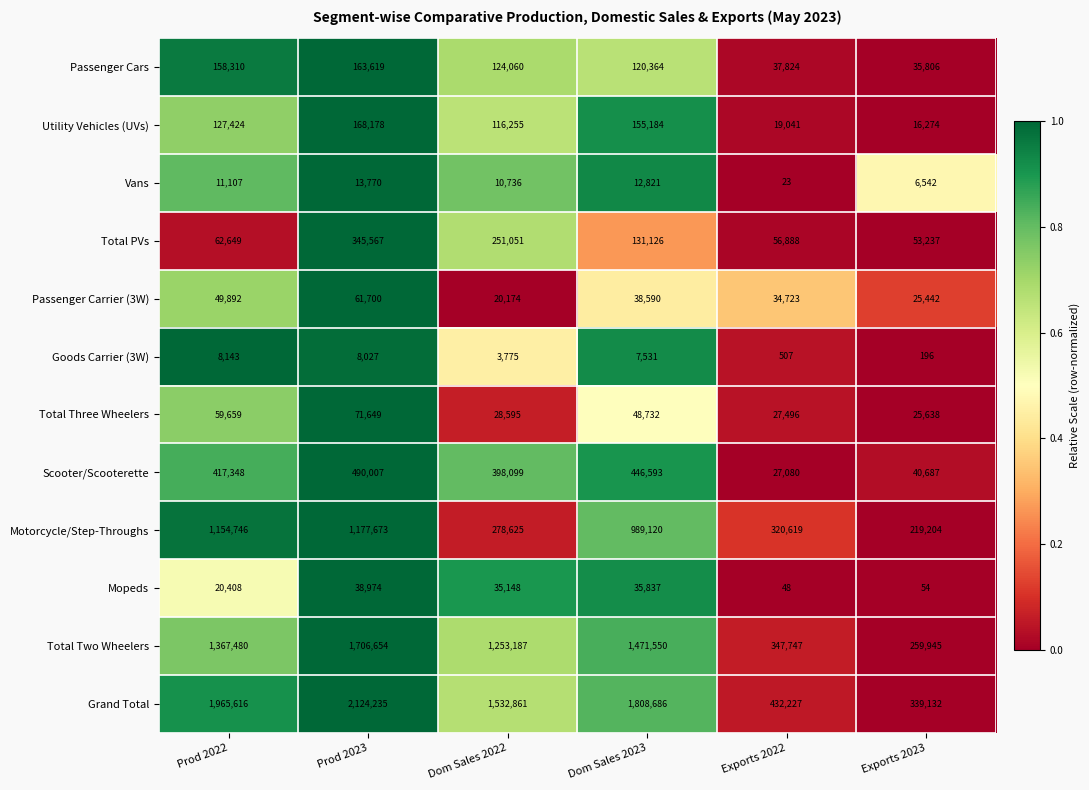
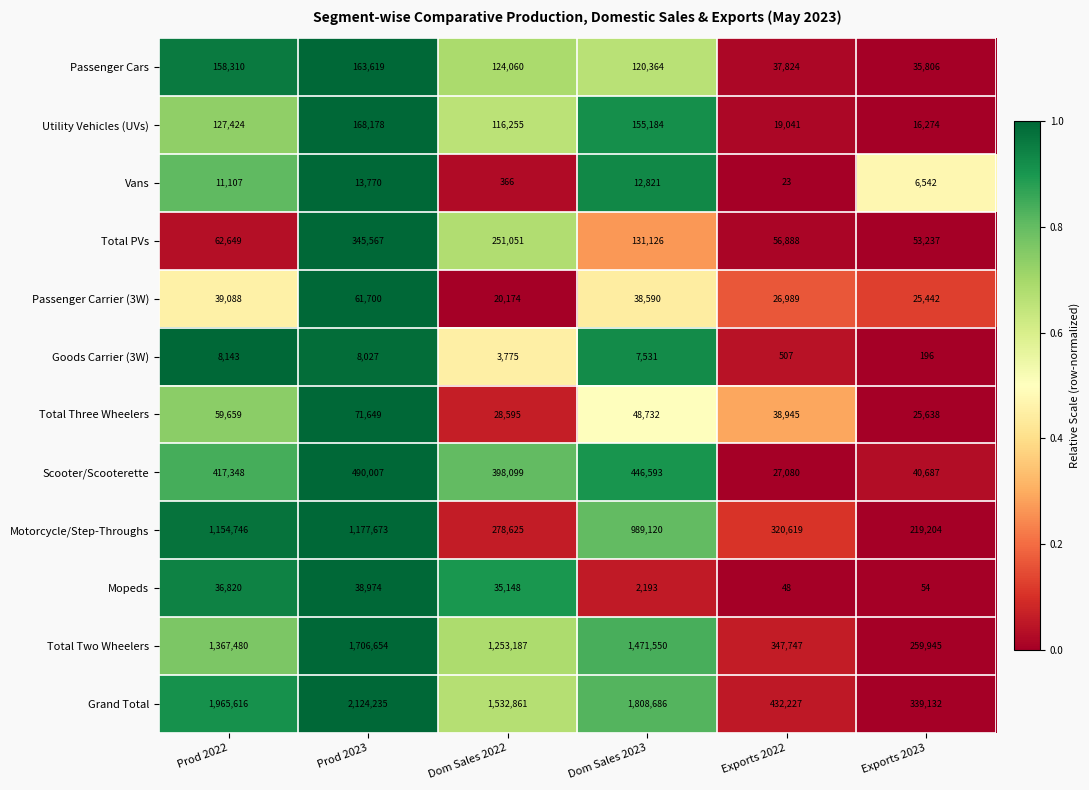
  {
    "Passenger Cars": {
      "Prod 2022": "158,310",
      "Prod 2023": "163,619",
      "Dom Sales 2022": "124,060",
      "Dom Sales 2023": "120,364",
      "Exports 2022": "37,824",
      "Exports 2023": "35,806"
    },
    "Utility Vehicles (UVs)": {
      "Prod 2022": "127,424",
      "Prod 2023": "168,178",
      "Dom Sales 2022": "116,255",
      "Dom Sales 2023": "155,184",
      "Exports 2022": "19,041",
      "Exports 2023": "16,274"
    },
    "Vans": {
      "Prod 2022": "11,107",
      "Prod 2023": "13,770",
-     "Dom Sales 2022": "10,736",
+     "Dom Sales 2022": "366",
      "Dom Sales 2023": "12,821",
      "Exports 2022": "23",
      "Exports 2023": "6,542"
    },
    "Total PVs": {
      "Prod 2022": "62,649",
      "Prod 2023": "345,567",
      "Dom Sales 2022": "251,051",
      "Dom Sales 2023": "131,126",
      "Exports 2022": "56,888",
      "Exports 2023": "53,237"
    },
    "Passenger Carrier (3W)": {
-     "Prod 2022": "49,892",
+     "Prod 2022": "39,088",
      "Prod 2023": "61,700",
      "Dom Sales 2022": "20,174",
      "Dom Sales 2023": "38,590",
-     "Exports 2022": "34,723",
+     "Exports 2022": "26,989",
      "Exports 2023": "25,442"
    },
    "Goods Carrier (3W)": {
      "Prod 2022": "8,143",
      "Prod 2023": "8,027",
      "Dom Sales 2022": "3,775",
      "Dom Sales 2023": "7,531",
      "Exports 2022": "507",
      "Exports 2023": "196"
    },
    "Total Three Wheelers": {
      "Prod 2022": "59,659",
      "Prod 2023": "71,649",
      "Dom Sales 2022": "28,595",
      "Dom Sales 2023": "48,732",
-     "Exports 2022": "27,496",
+     "Exports 2022": "38,945",
      "Exports 2023": "25,638"
    },
    "Scooter/Scooterette": {
      "Prod 2022": "417,348",
      "Prod 2023": "490,007",
      "Dom Sales 2022": "398,099",
      "Dom Sales 2023": "446,593",
      "Exports 2022": "27,080",
      "Exports 2023": "40,687"
    },
    "Motorcycle/Step-Throughs": {
      "Prod 2022": "1,154,746",
      "Prod 2023": "1,177,673",
      "Dom Sales 2022": "278,625",
      "Dom Sales 2023": "989,120",
      "Exports 2022": "320,619",
      "Exports 2023": "219,204"
    },
    "Mopeds": {
-     "Prod 2022": "20,408",
+     "Prod 2022": "36,820",
      "Prod 2023": "38,974",
      "Dom Sales 2022": "35,148",
-     "Dom Sales 2023": "35,837",
+     "Dom Sales 2023": "2,193",
      "Exports 2022": "48",
      "Exports 2023": "54"
    },
    "Total Two Wheelers": {
      "Prod 2022": "1,367,480",
      "Prod 2023": "1,706,654",
      "Dom Sales 2022": "1,253,187",
      "Dom Sales 2023": "1,471,550",
      "Exports 2022": "347,747",
      "Exports 2023": "259,945"
    },
    "Grand Total": {
      "Prod 2022": "1,965,616",
      "Prod 2023": "2,124,235",
      "Dom Sales 2022": "1,532,861",
      "Dom Sales 2023": "1,808,686",
      "Exports 2022": "432,227",
      "Exports 2023": "339,132"
    }
  }
